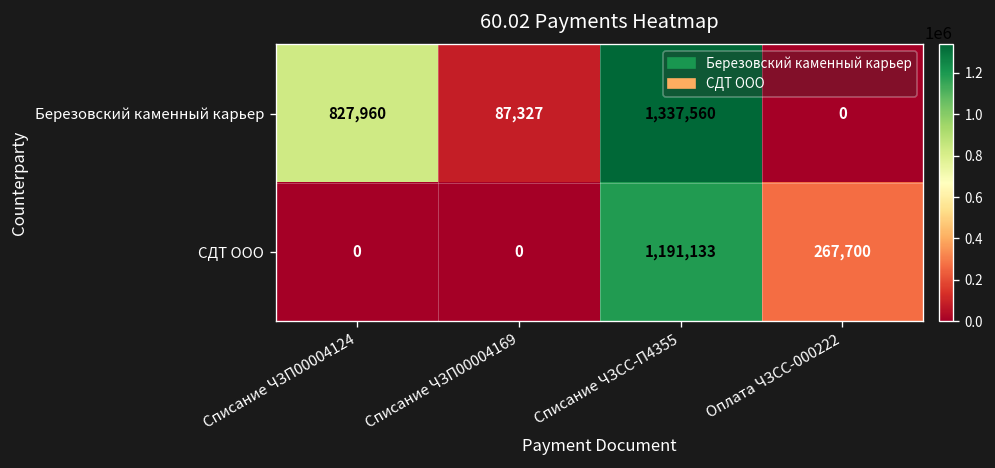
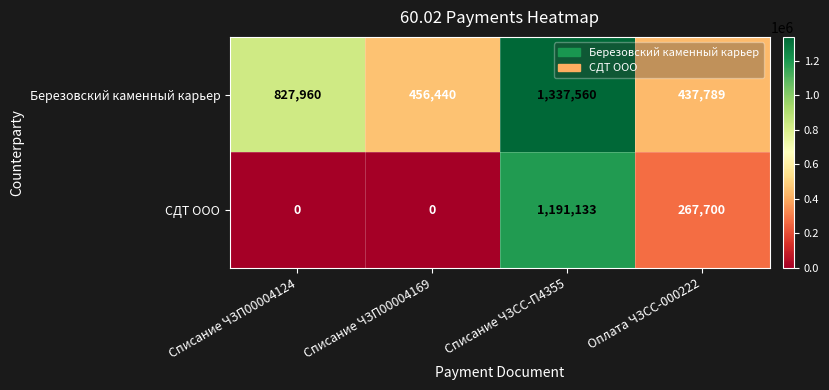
  {
    "Березовский каменный карьер": {
      "Списание ЧЗП00004124": "827,960",
-     "Списание ЧЗП00004169": "87,327",
+     "Списание ЧЗП00004169": "456,440",
      "Списание ЧЗСС-П4355": "1,337,560",
-     "Оплата ЧЗСС-000222": "0"
+     "Оплата ЧЗСС-000222": "437,789"
    },
    "СДТ ООО": {
      "Списание ЧЗП00004124": "0",
      "Списание ЧЗП00004169": "0",
      "Списание ЧЗСС-П4355": "1,191,133",
      "Оплата ЧЗСС-000222": "267,700"
    }
  }
